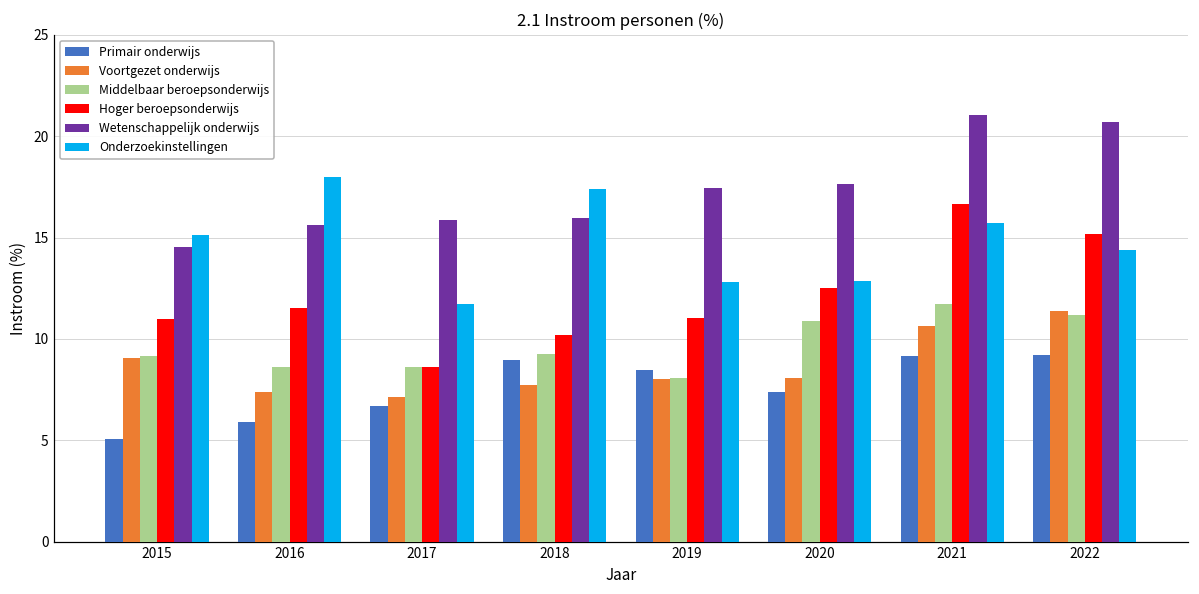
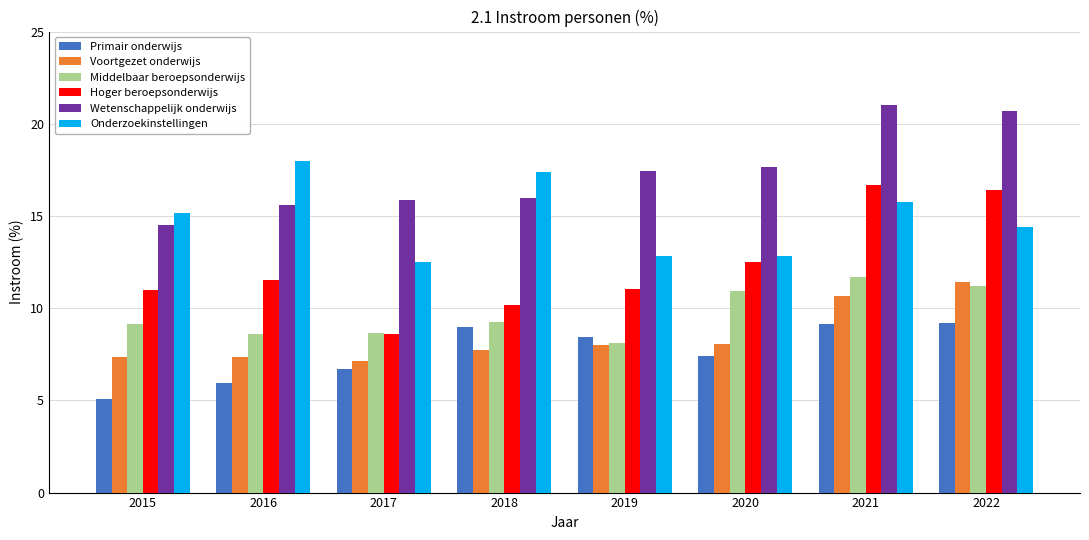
  {
    "Primair onderwijs": {
      "2015": 5.1,
      "2016": 5.9,
      "2017": 6.7,
      "2018": 9.0,
      "2019": 8.5,
      "2020": 7.4,
      "2021": 9.2,
      "2022": 9.2
    },
    "Voortgezet onderwijs": {
-     "2015": 9.1,
+     "2015": 7.3,
      "2016": 7.4,
      "2017": 7.1,
      "2018": 7.7,
      "2019": 8.0,
      "2020": 8.1,
      "2021": 10.7,
      "2022": 11.4
    },
    "Middelbaar beroepsonderwijs": {
      "2015": 9.2,
      "2016": 8.6,
      "2017": 8.6,
      "2018": 9.3,
      "2019": 8.1,
      "2020": 10.9,
      "2021": 11.7,
      "2022": 11.2
    },
    "Hoger beroepsonderwijs": {
      "2015": 11.0,
      "2016": 11.5,
      "2017": 8.6,
      "2018": 10.2,
      "2019": 11.0,
      "2020": 12.5,
      "2021": 16.7,
-     "2022": 15.2
+     "2022": 16.4
    },
    "Wetenschappelijk onderwijs": {
      "2015": 14.5,
      "2016": 15.6,
      "2017": 15.9,
      "2018": 16.0,
      "2019": 17.5,
      "2020": 17.6,
      "2021": 21.0,
      "2022": 20.7
    },
    "Onderzoekinstellingen": {
      "2015": 15.2,
      "2016": 18.0,
-     "2017": 11.7,
+     "2017": 12.5,
      "2018": 17.4,
      "2019": 12.8,
      "2020": 12.9,
      "2021": 15.7,
      "2022": 14.4
    }
  }
